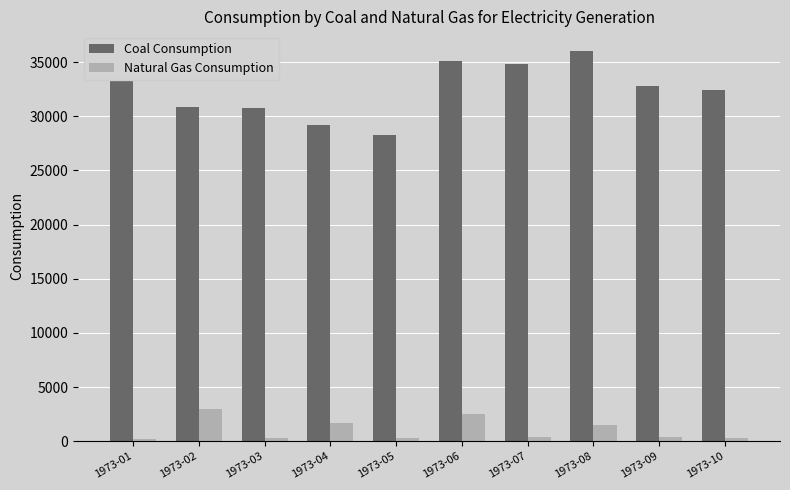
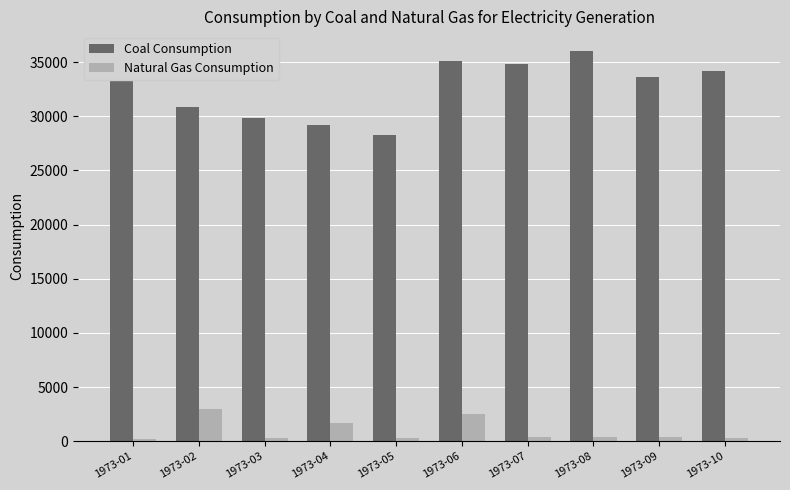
  {
    "Coal Consumption": {
      "1973-02": 30900,
-     "1973-03": 30700,
+     "1973-03": 29800,
      "1973-04": 29200,
      "1973-05": 28200,
      "1973-06": 35100,
      "1973-07": 34800,
      "1973-08": 36000,
-     "1973-09": 32800,
-     "1973-10": 32400
+     "1973-09": 33600,
+     "1973-10": 34200
    },
    "Natural Gas Consumption": {
      "1973-02": 3000,
      "1973-03": 300,
      "1973-04": 1700,
      "1973-05": 300,
      "1973-06": 2500,
      "1973-07": 400,
-     "1973-08": 1500,
+     "1973-08": 400,
      "1973-09": 400,
      "1973-10": 300
    }
  }
